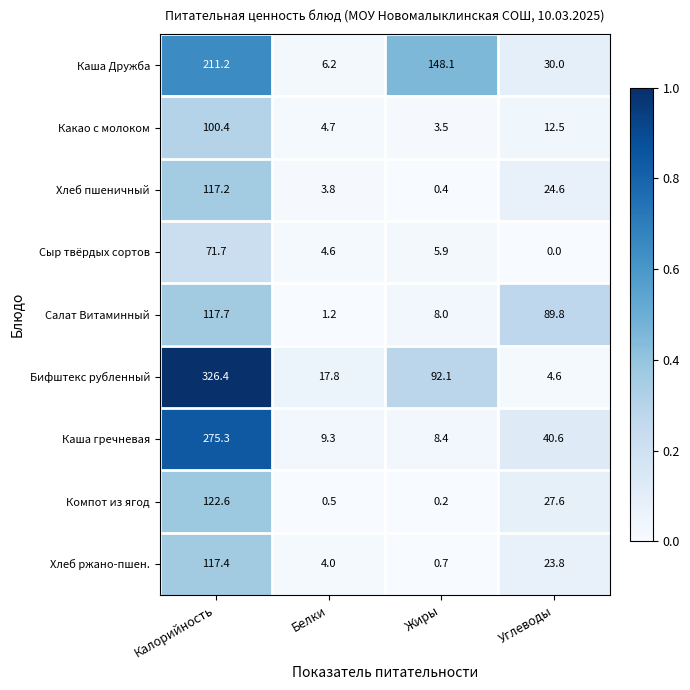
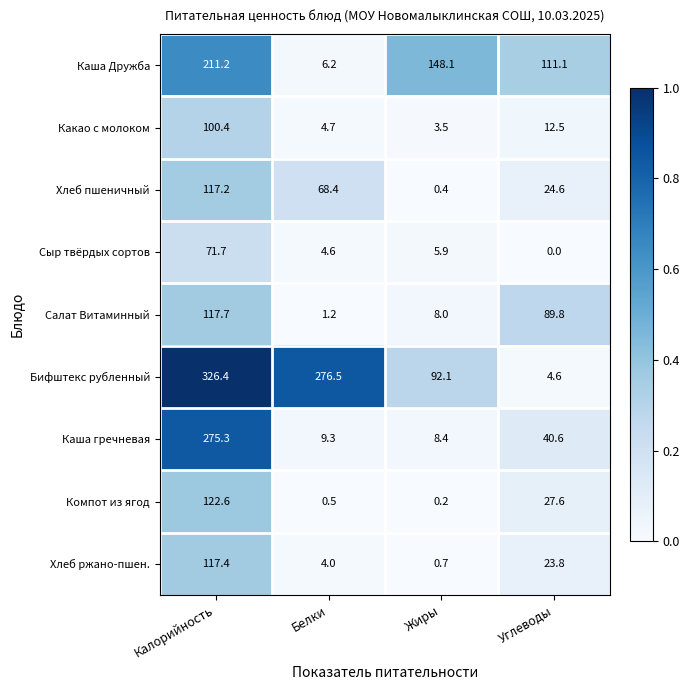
  {
    "Каша Дружба": {
      "Калорийность": 211.2,
      "Белки": 6.2,
      "Жиры": 148.1,
-     "Углеводы": 30.0
+     "Углеводы": 111.1
    },
    "Какао с молоком": {
      "Калорийность": 100.4,
      "Белки": 4.7,
      "Жиры": 3.5,
      "Углеводы": 12.5
    },
    "Хлеб пшеничный": {
      "Калорийность": 117.2,
-     "Белки": 3.8,
+     "Белки": 68.4,
      "Жиры": 0.4,
      "Углеводы": 24.6
    },
    "Сыр твёрдых сортов": {
      "Калорийность": 71.7,
      "Белки": 4.6,
      "Жиры": 5.9,
      "Углеводы": 0.0
    },
    "Салат Витаминный": {
      "Калорийность": 117.7,
      "Белки": 1.2,
      "Жиры": 8.0,
      "Углеводы": 89.8
    },
    "Бифштекс рубленный": {
      "Калорийность": 326.4,
-     "Белки": 17.8,
+     "Белки": 276.5,
      "Жиры": 92.1,
      "Углеводы": 4.6
    },
    "Каша гречневая": {
      "Калорийность": 275.3,
      "Белки": 9.3,
      "Жиры": 8.4,
      "Углеводы": 40.6
    },
    "Компот из ягод": {
      "Калорийность": 122.6,
      "Белки": 0.5,
      "Жиры": 0.2,
      "Углеводы": 27.6
    },
    "Хлеб ржано-пшен.": {
      "Калорийность": 117.4,
      "Белки": 4.0,
      "Жиры": 0.7,
      "Углеводы": 23.8
    }
  }
